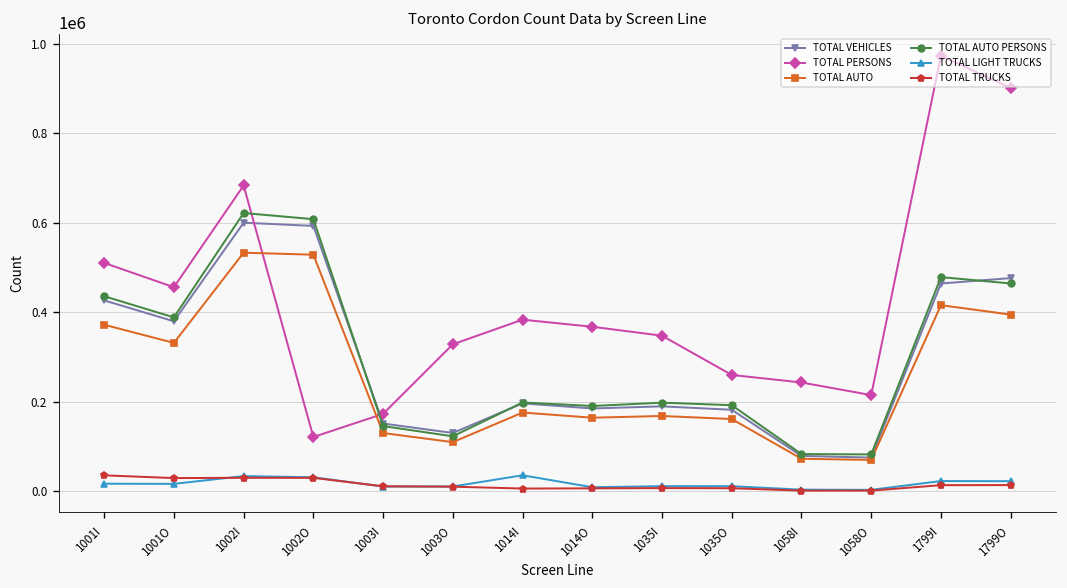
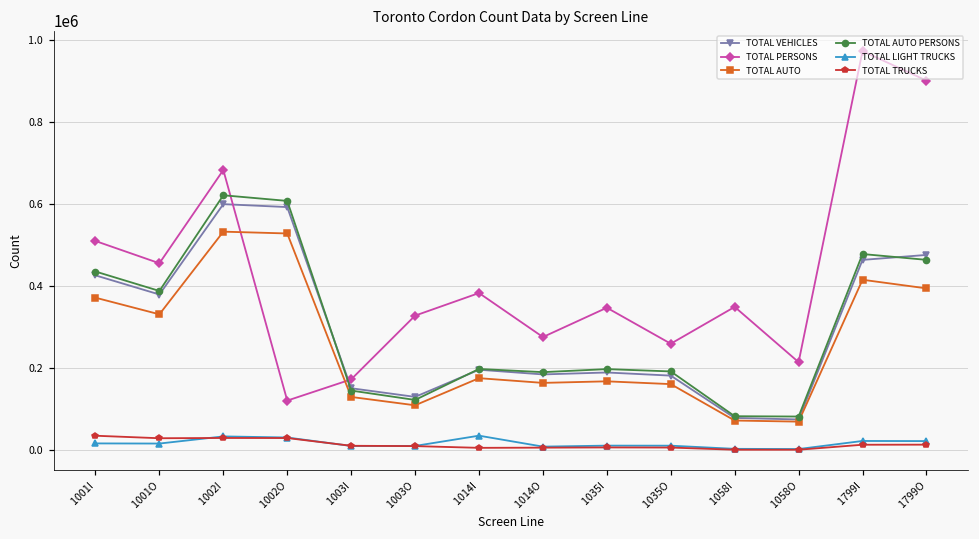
  {
    "TOTAL VEHICLES": {
      "1001I": 430000,
      "1001O": 380000,
      "1002I": 600000,
      "1002O": 590000,
      "1003O": 130000,
      "1035I": 190000,
      "1035O": 180000,
      "1799I": 460000,
      "1799O": 480000
    },
    "TOTAL PERSONS": {
      "1001I": 510000,
      "1001O": 460000,
      "1002I": 680000,
      "1002O": 120000,
      "1003I": 170000,
      "1003O": 330000,
      "1014I": 380000,
-     "1014O": 370000,
+     "1014O": 280000,
      "1035I": 350000,
      "1035O": 260000,
-     "1058I": 240000,
+     "1058I": 350000,
      "1058O": 210000
    },
    "TOTAL AUTO PERSONS": {
      "1001I": 440000,
      "1001O": 390000,
      "1002I": 620000,
      "1002O": 610000,
      "1003O": 120000,
      "1035I": 200000,
      "1035O": 190000,
      "1058O": 80000,
      "1799I": 480000,
      "1799O": 460000
    },
    "TOTAL LIGHT TRUCKS": {
      "1001I": 20000,
      "1001O": 20000,
      "1014I": 40000,
      "1799I": 20000,
      "1799O": 20000
    }
  }
